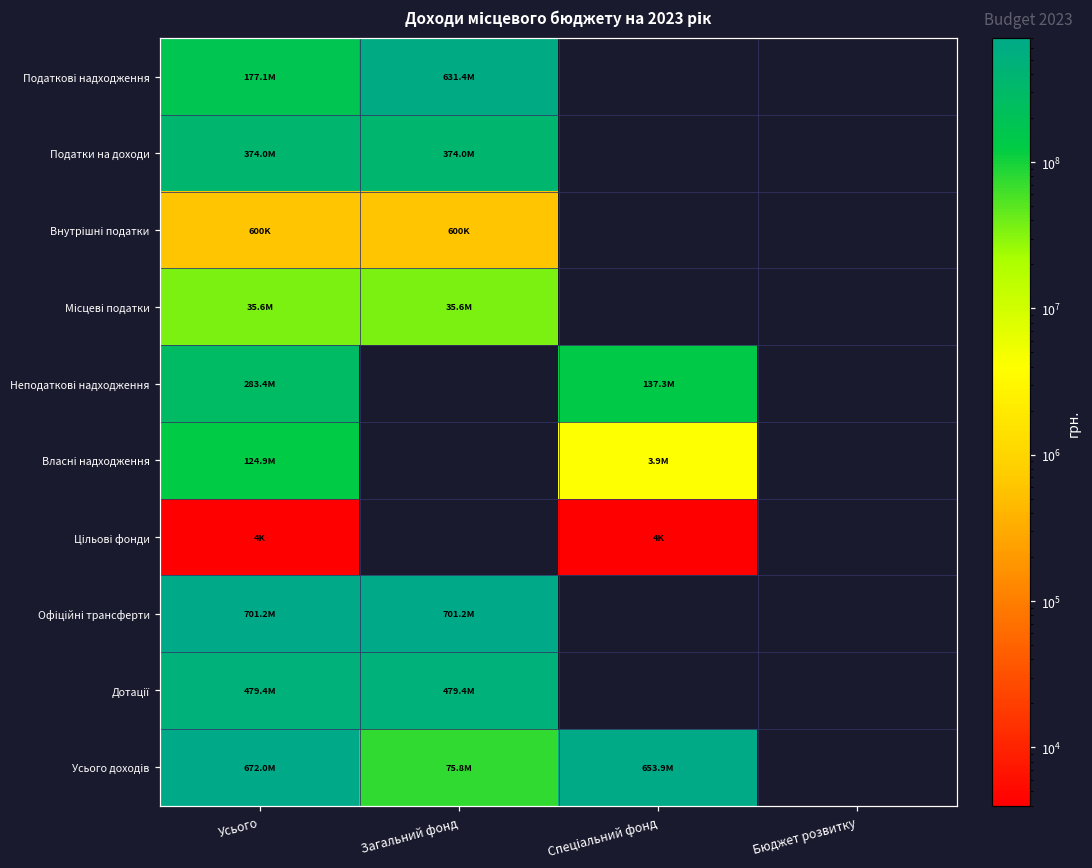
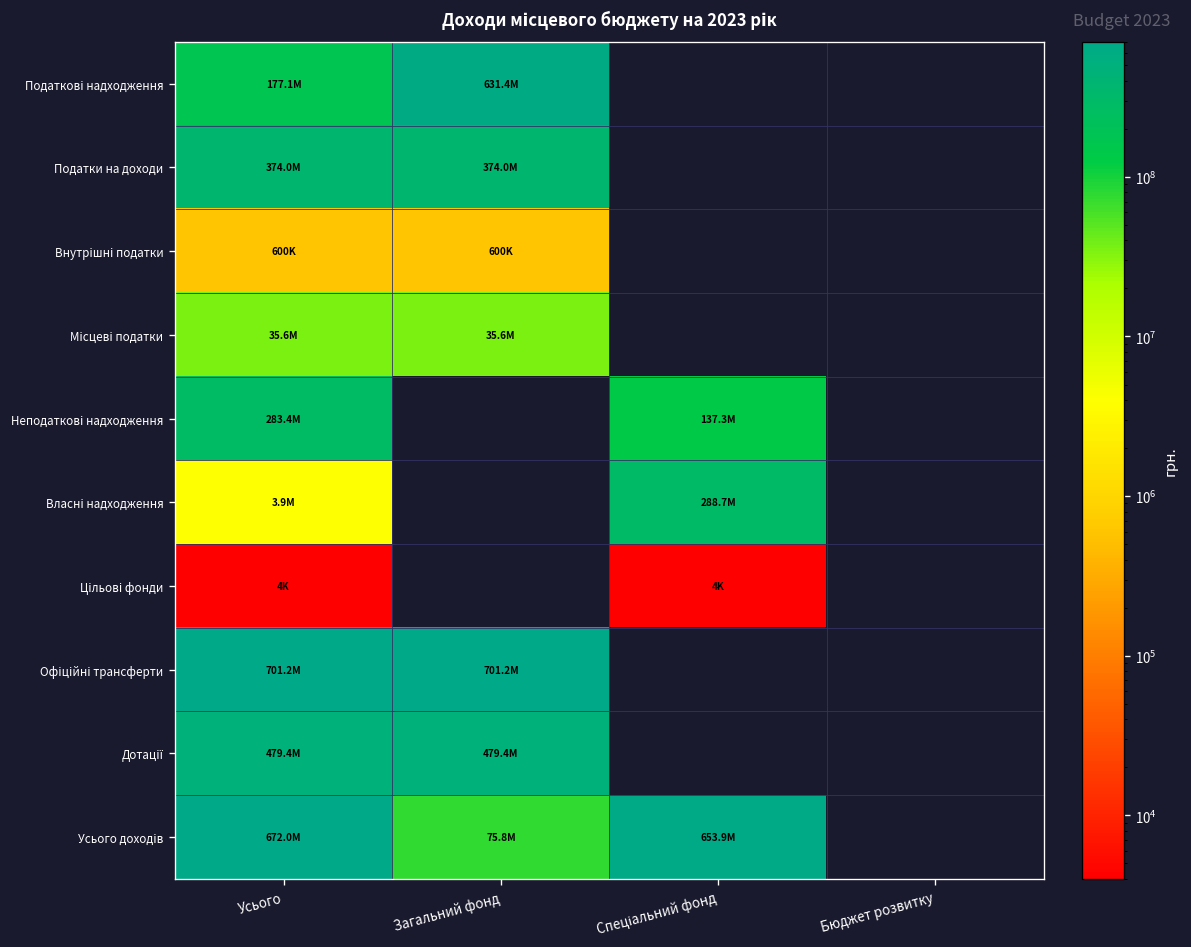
  {
    "Податкові надходження": {
      "Усього": "177.1M",
      "Загальний фонд": "631.4M"
    },
    "Податки на доходи": {
      "Усього": "374.0M",
      "Загальний фонд": "374.0M"
    },
    "Внутрішні податки": {
      "Усього": "600K",
      "Загальний фонд": "600K"
    },
    "Місцеві податки": {
      "Усього": "35.6M",
      "Загальний фонд": "35.6M"
    },
    "Неподаткові надходження": {
      "Усього": "283.4M",
      "Спеціальний фонд": "137.3M"
    },
    "Власні надходження": {
-     "Усього": "124.9M",
-     "Спеціальний фонд": "3.9M"
+     "Усього": "3.9M",
+     "Спеціальний фонд": "288.7M"
    },
    "Цільові фонди": {
      "Усього": "4K",
      "Спеціальний фонд": "4K"
    },
    "Офіційні трансферти": {
      "Усього": "701.2M",
      "Загальний фонд": "701.2M"
    },
    "Дотації": {
      "Усього": "479.4M",
      "Загальний фонд": "479.4M"
    },
    "Усього доходів": {
      "Усього": "672.0M",
      "Загальний фонд": "75.8M",
      "Спеціальний фонд": "653.9M"
    }
  }
